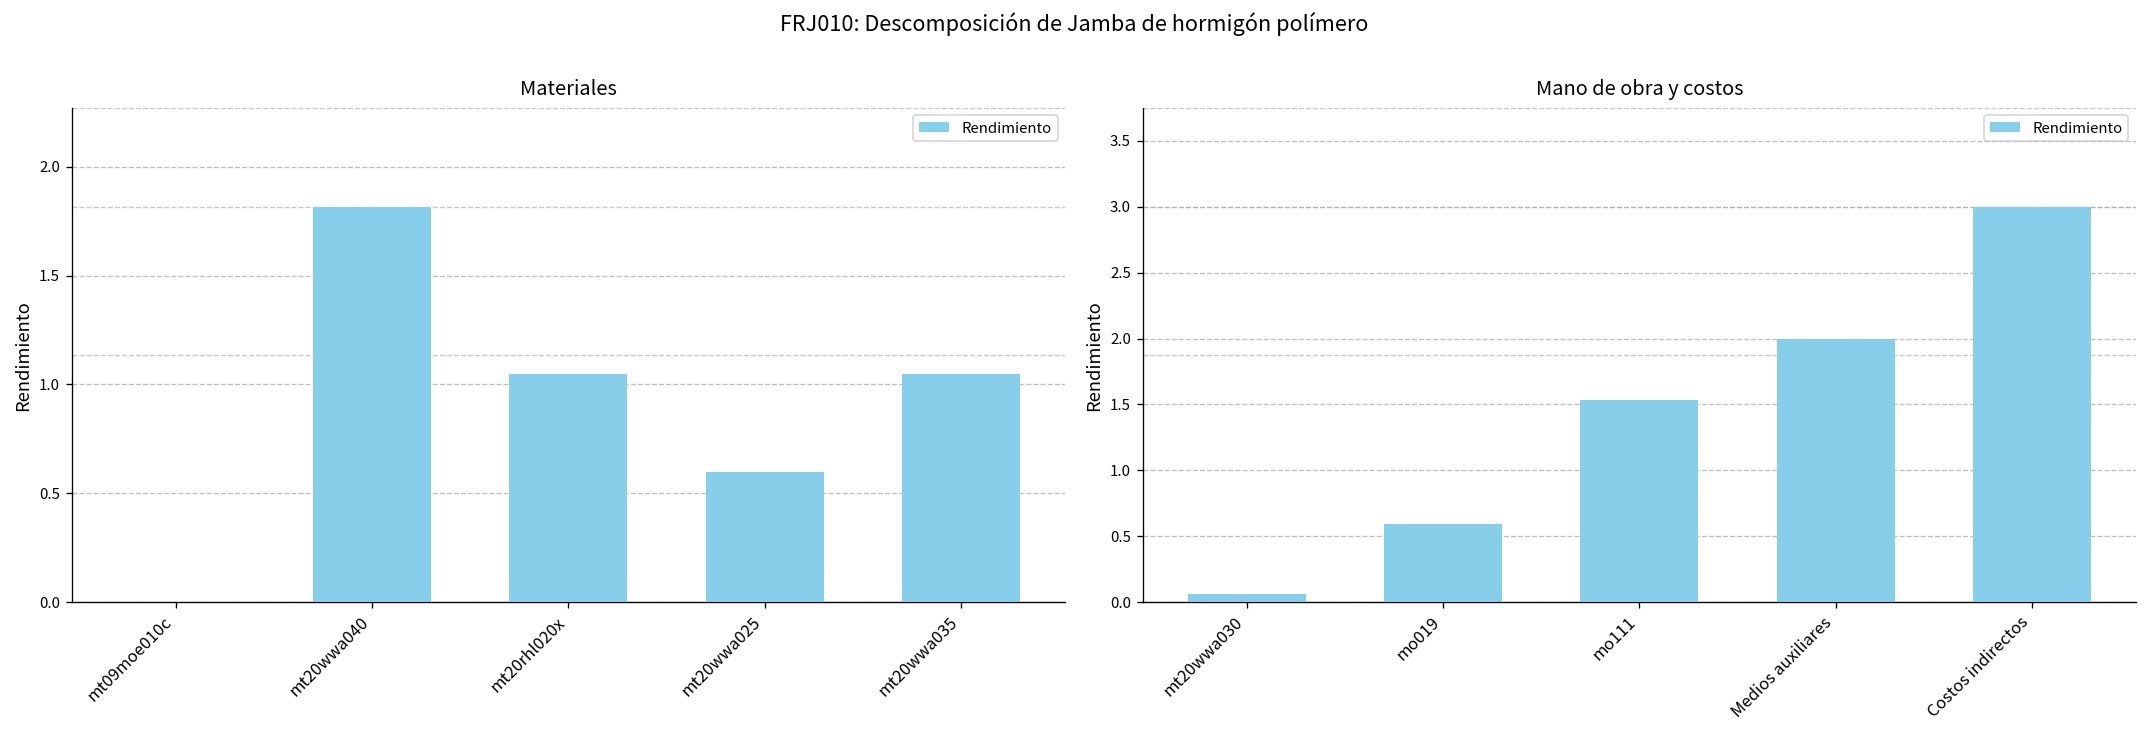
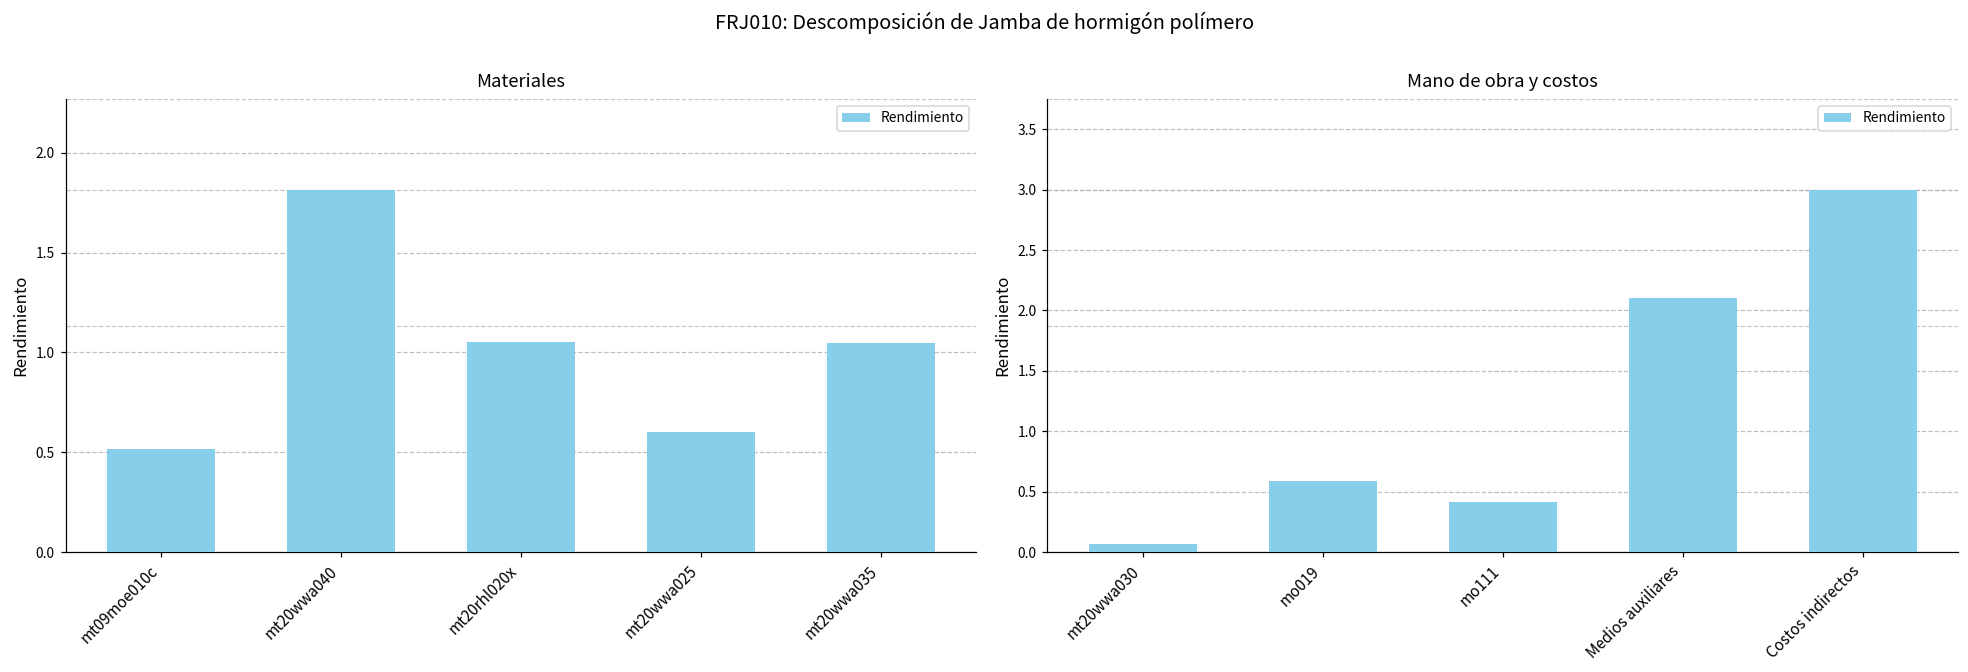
  {
    "Materiales": {
-     "mt09moe010c": 0.00,
+     "mt09moe010c": 0.52,
      "mt20wwa040": 1.82,
      "mt20rhl020x": 1.05,
      "mt20wwa025": 0.60,
      "mt20wwa035": 1.05
    },
    "Mano de obra y costos": {
      "mt20wwa030": 0.06,
      "mo019": 0.59,
-     "mo111": 1.54,
-     "Medios auxiliares": 2.0,
+     "mo111": 0.41,
+     "Medios auxiliares": 2.1,
      "Costos indirectos": 3.00
    }
  }
